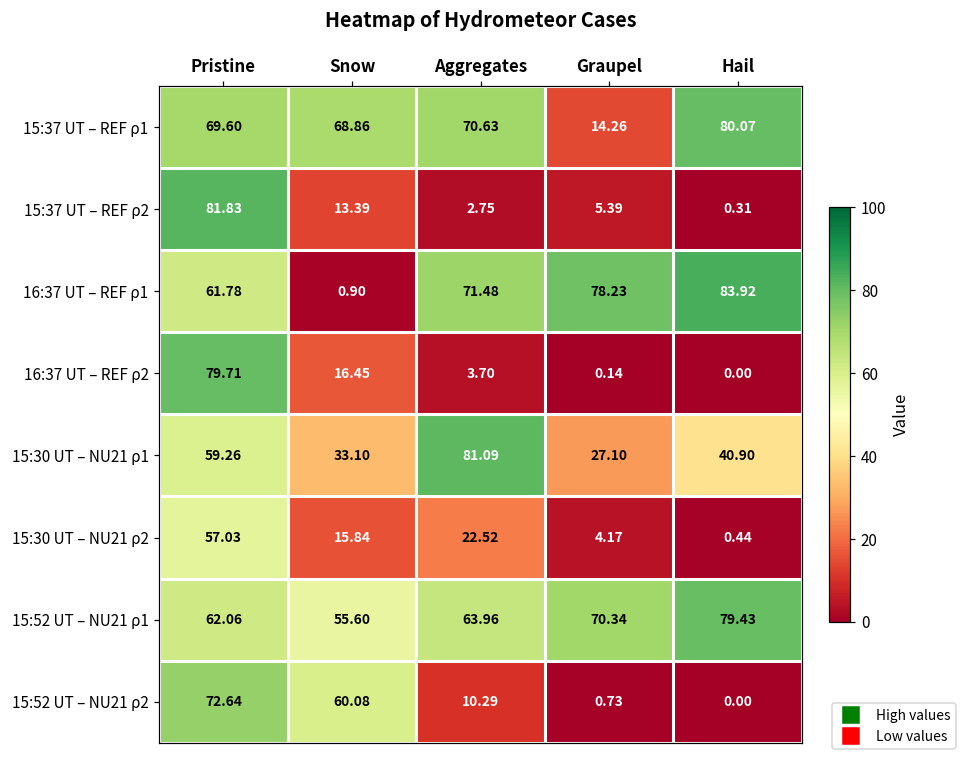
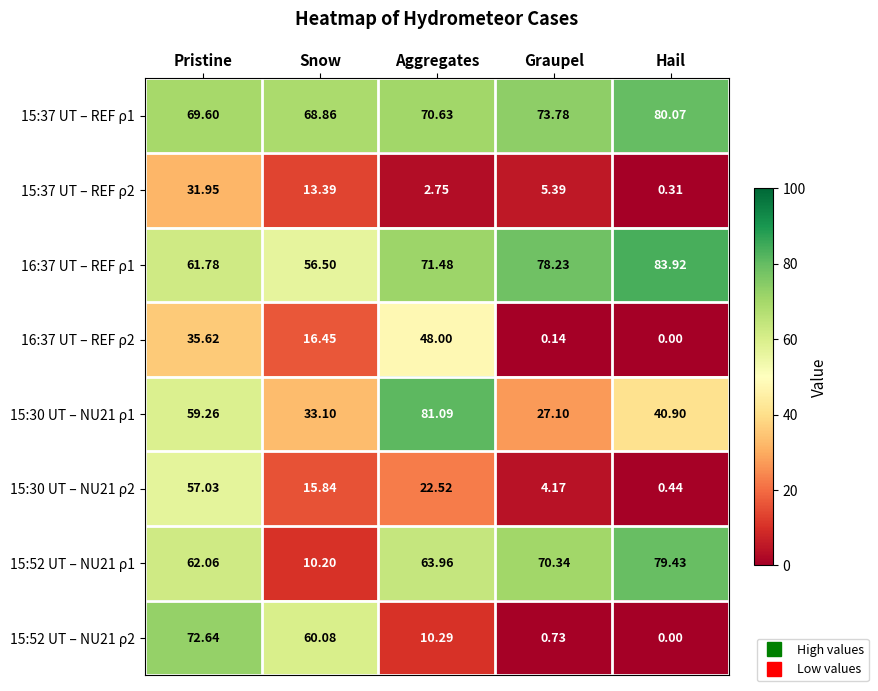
  {
    "15:37 UT – REF ρ1": {
      "Pristine": 69.60,
      "Snow": 68.86,
      "Aggregates": 70.63,
-     "Graupel": 14.26,
+     "Graupel": 73.78,
      "Hail": 80.07
    },
    "15:37 UT – REF ρ2": {
-     "Pristine": 81.83,
+     "Pristine": 31.95,
      "Snow": 13.39,
      "Aggregates": 2.75,
      "Graupel": 5.39,
      "Hail": 0.31
    },
    "16:37 UT – REF ρ1": {
      "Pristine": 61.78,
-     "Snow": 0.90,
+     "Snow": 56.50,
      "Aggregates": 71.48,
      "Graupel": 78.23,
      "Hail": 83.92
    },
    "16:37 UT – REF ρ2": {
-     "Pristine": 79.71,
+     "Pristine": 35.62,
      "Snow": 16.45,
-     "Aggregates": 3.70,
+     "Aggregates": 48.00,
      "Graupel": 0.14,
      "Hail": 0.00
    },
    "15:30 UT – NU21 ρ1": {
      "Pristine": 59.26,
      "Snow": 33.10,
      "Aggregates": 81.09,
      "Graupel": 27.10,
      "Hail": 40.90
    },
    "15:30 UT – NU21 ρ2": {
      "Pristine": 57.03,
      "Snow": 15.84,
      "Aggregates": 22.52,
      "Graupel": 4.17,
      "Hail": 0.44
    },
    "15:52 UT – NU21 ρ1": {
      "Pristine": 62.06,
-     "Snow": 55.60,
+     "Snow": 10.20,
      "Aggregates": 63.96,
      "Graupel": 70.34,
      "Hail": 79.43
    },
    "15:52 UT – NU21 ρ2": {
      "Pristine": 72.64,
      "Snow": 60.08,
      "Aggregates": 10.29,
      "Graupel": 0.73,
      "Hail": 0.00
    }
  }
